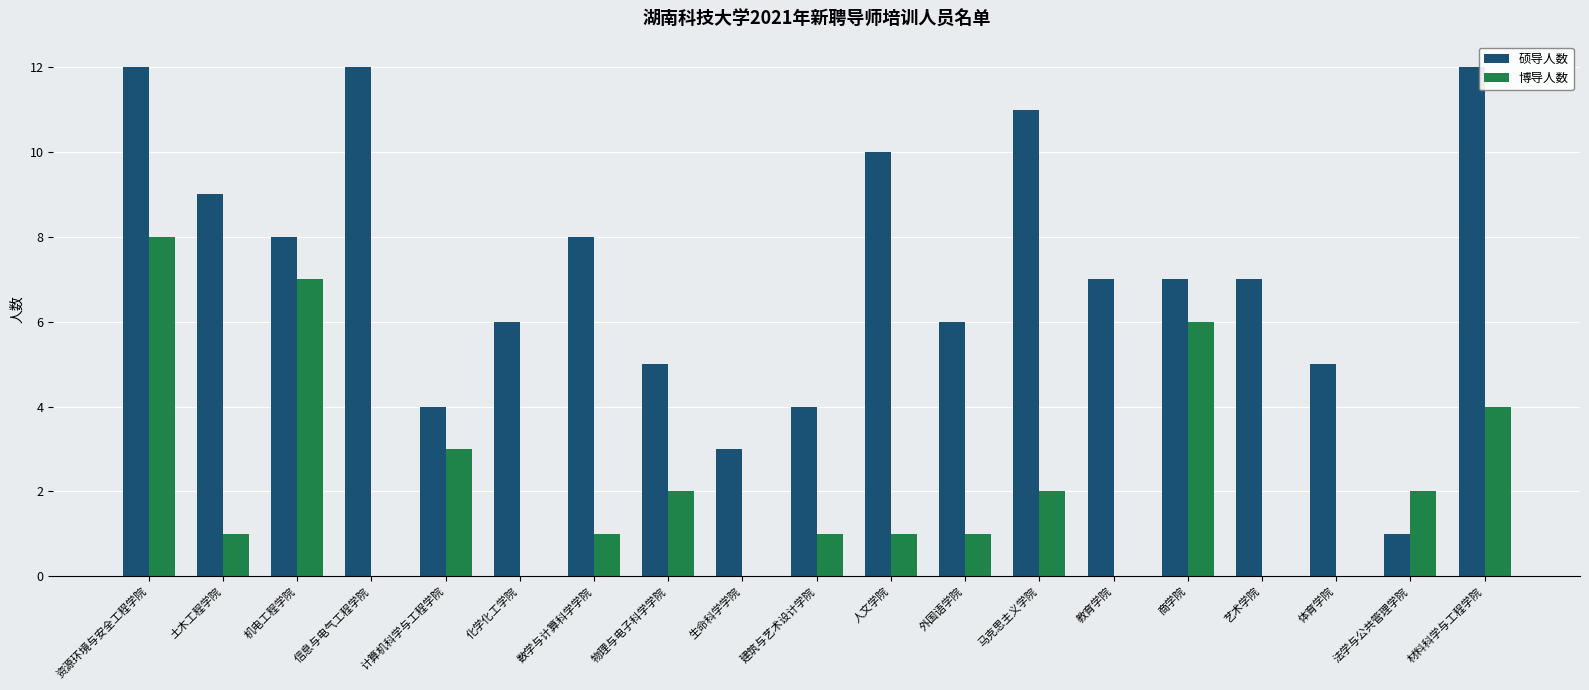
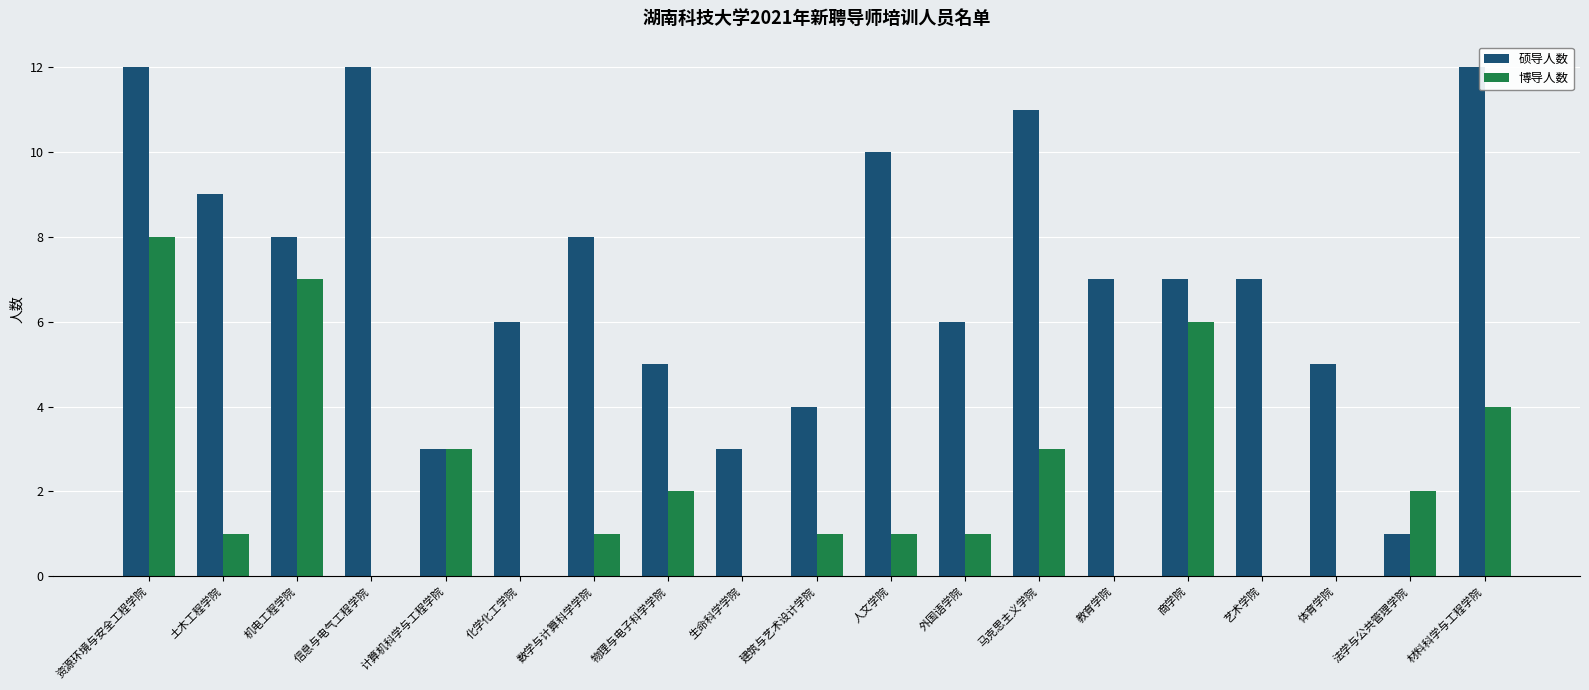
  {
    "硕导人数": {
      "资源环境与安全工程学院": 12,
      "土木工程学院": 9,
      "机电工程学院": 8,
      "信息与电气工程学院": 12,
-     "计算机科学与工程学院": 4,
+     "计算机科学与工程学院": 3,
      "化学化工学院": 6,
      "数学与计算科学学院": 8,
      "物理与电子科学学院": 5,
      "生命科学学院": 3,
      "建筑与艺术设计学院": 4,
      "人文学院": 10,
      "外国语学院": 6,
      "马克思主义学院": 11,
      "教育学院": 7,
      "商学院": 7,
      "艺术学院": 7,
      "体育学院": 5,
      "法学与公共管理学院": 1,
      "材料科学与工程学院": 12
    },
    "博导人数": {
      "资源环境与安全工程学院": 8,
      "土木工程学院": 1,
      "机电工程学院": 7,
      "信息与电气工程学院": 0,
      "计算机科学与工程学院": 3,
      "化学化工学院": 0,
      "数学与计算科学学院": 1,
      "物理与电子科学学院": 2,
      "生命科学学院": 0,
      "建筑与艺术设计学院": 1,
      "人文学院": 1,
      "外国语学院": 1,
-     "马克思主义学院": 2,
+     "马克思主义学院": 3,
      "教育学院": 0,
      "商学院": 6,
      "艺术学院": 0,
      "体育学院": 0,
      "法学与公共管理学院": 2,
      "材料科学与工程学院": 4
    }
  }
